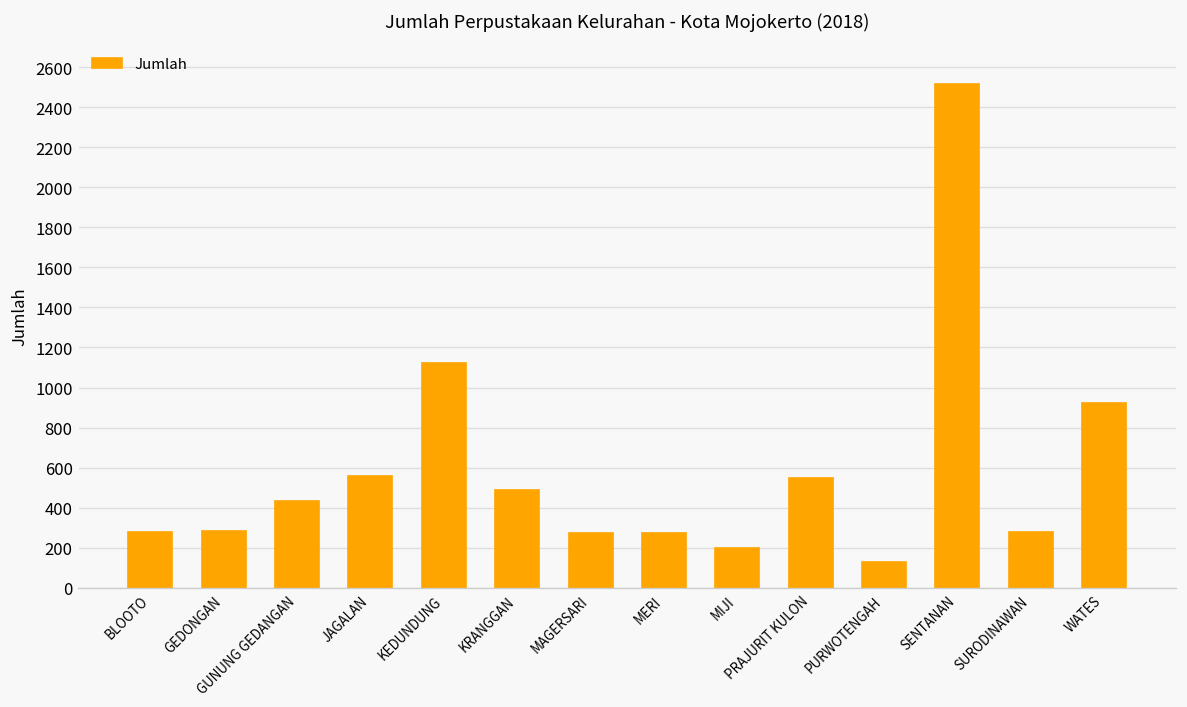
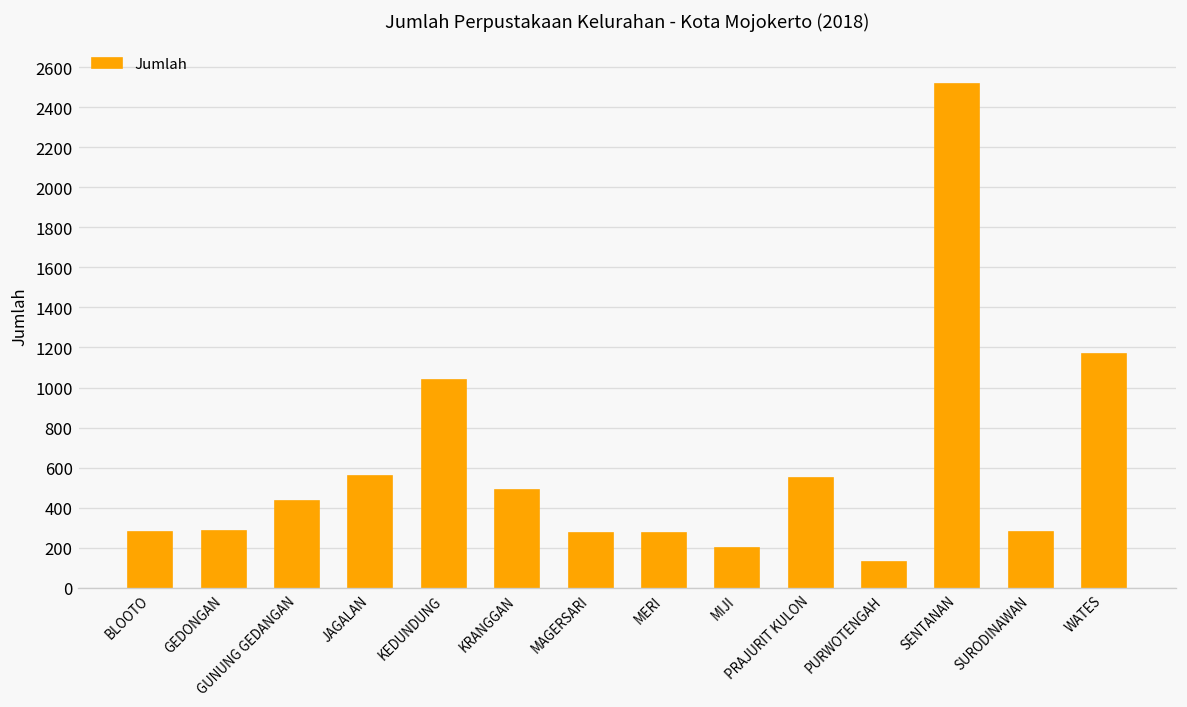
  {
    "BLOOTO": 280,
    "GEDONGAN": 280,
    "GUNUNG GEDANGAN": 430,
    "JAGALAN": 560,
-   "KEDUNDUNG": 1120,
+   "KEDUNDUNG": 1040,
    "KRANGGAN": 490,
    "MAGERSARI": 270,
    "MERI": 280,
    "MIJI": 200,
    "PRAJURIT KULON": 550,
    "PURWOTENGAH": 130,
    "SENTANAN": 2520,
    "SURODINAWAN": 280,
-   "WATES": 920
+   "WATES": 1170
  }
